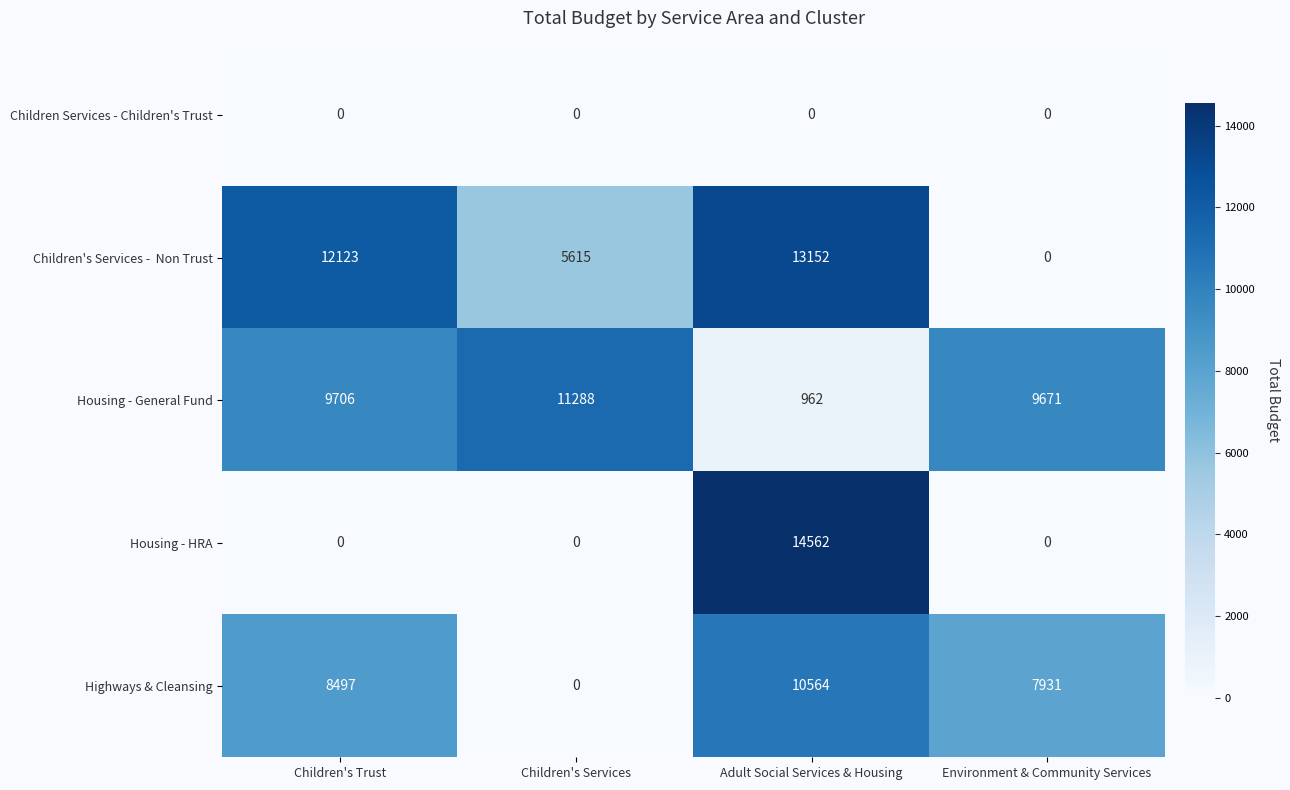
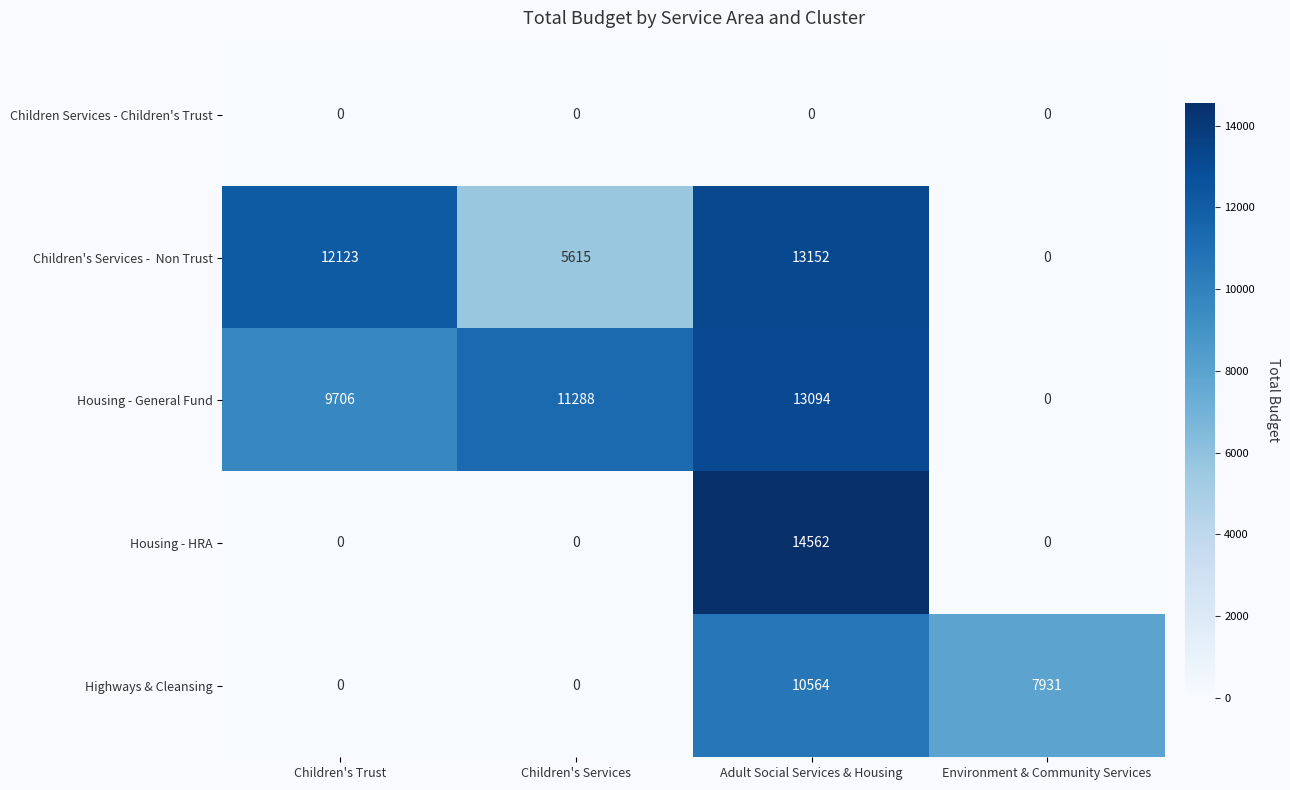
  {
    "Children Services - Children's Trust": {
      "Children's Trust": 0,
      "Children's Services": 0,
      "Adult Social Services & Housing": 0,
      "Environment & Community Services": 0
    },
    "Children's Services - Non Trust": {
      "Children's Trust": 12123,
      "Children's Services": 5615,
      "Adult Social Services & Housing": 13152,
      "Environment & Community Services": 0
    },
    "Housing - General Fund": {
      "Children's Trust": 9706,
      "Children's Services": 11288,
-     "Adult Social Services & Housing": 962,
-     "Environment & Community Services": 9671
+     "Adult Social Services & Housing": 13094,
+     "Environment & Community Services": 0
    },
    "Housing - HRA": {
      "Children's Trust": 0,
      "Children's Services": 0,
      "Adult Social Services & Housing": 14562,
      "Environment & Community Services": 0
    },
    "Highways & Cleansing": {
-     "Children's Trust": 8497,
+     "Children's Trust": 0,
      "Children's Services": 0,
      "Adult Social Services & Housing": 10564,
      "Environment & Community Services": 7931
    }
  }
